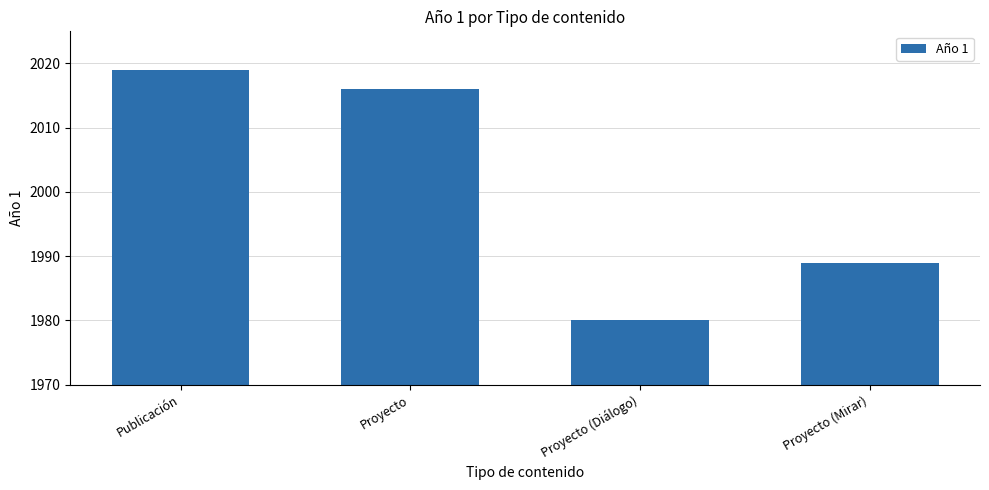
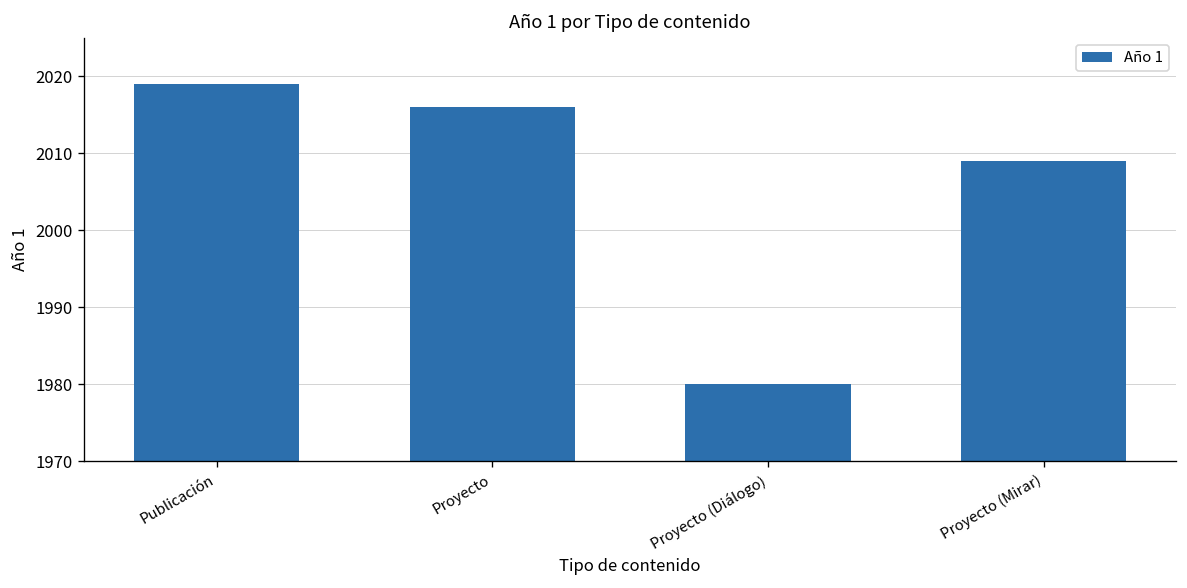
  {
    "Publicación": 2019,
    "Proyecto": 2016,
    "Proyecto (Diálogo)": 1980,
-   "Proyecto (Mirar)": 1989
+   "Proyecto (Mirar)": 2009
  }
